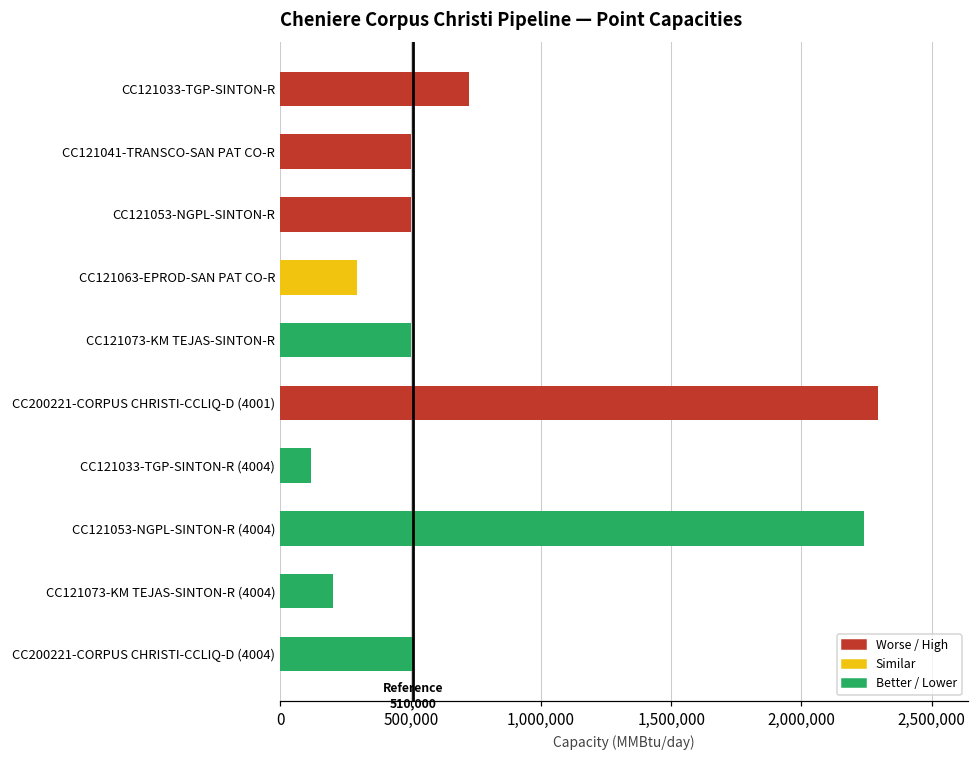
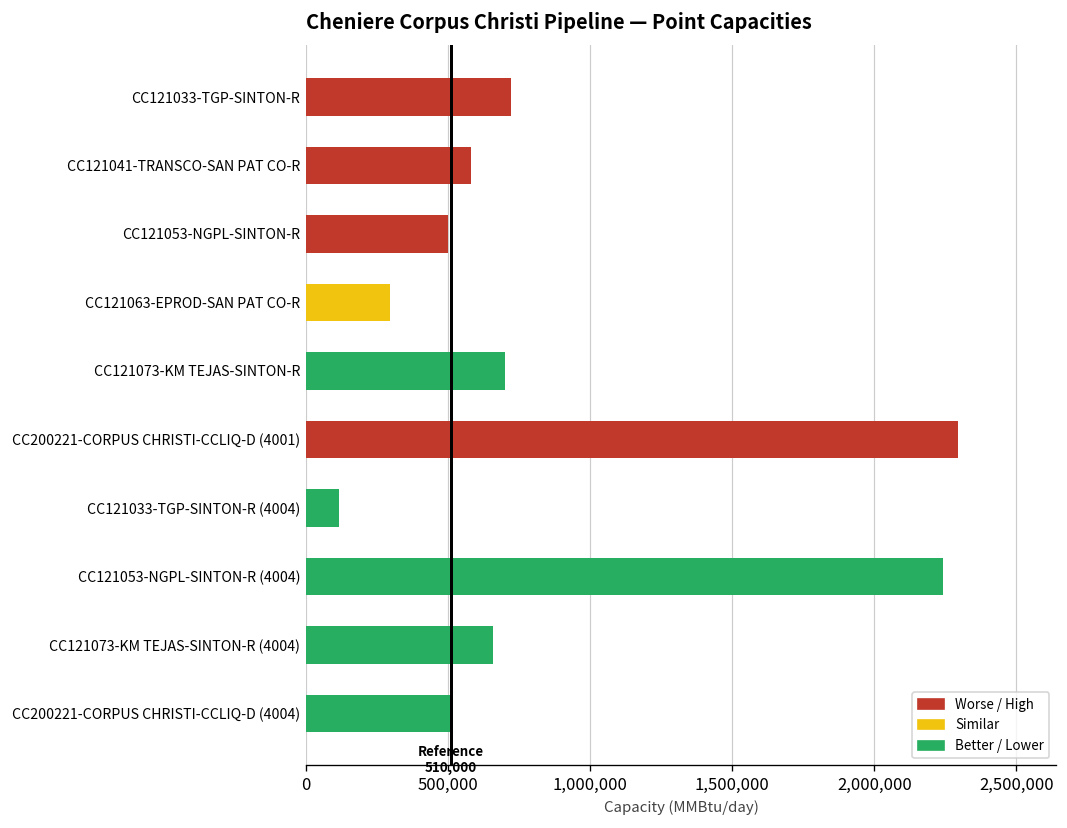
  {
    "CC121033-TGP-SINTON-R": "720,000",
-   "CC121041-TRANSCO-SAN PAT CO-R": "500,000",
+   "CC121041-TRANSCO-SAN PAT CO-R": "580,000",
    "CC121053-NGPL-SINTON-R": "500,000",
    "CC121063-EPROD-SAN PAT CO-R": "300,000",
-   "CC121073-KM TEJAS-SINTON-R": "500,000",
+   "CC121073-KM TEJAS-SINTON-R": "700,000",
    "CC200221-CORPUS CHRISTI-CCLIQ-D (4001)": "2,300,000",
    "CC121033-TGP-SINTON-R (4004)": "120,000",
    "CC121053-NGPL-SINTON-R (4004)": "2,240,000",
-   "CC121073-KM TEJAS-SINTON-R (4004)": "200,000"
+   "CC121073-KM TEJAS-SINTON-R (4004)": "660,000"
  }
